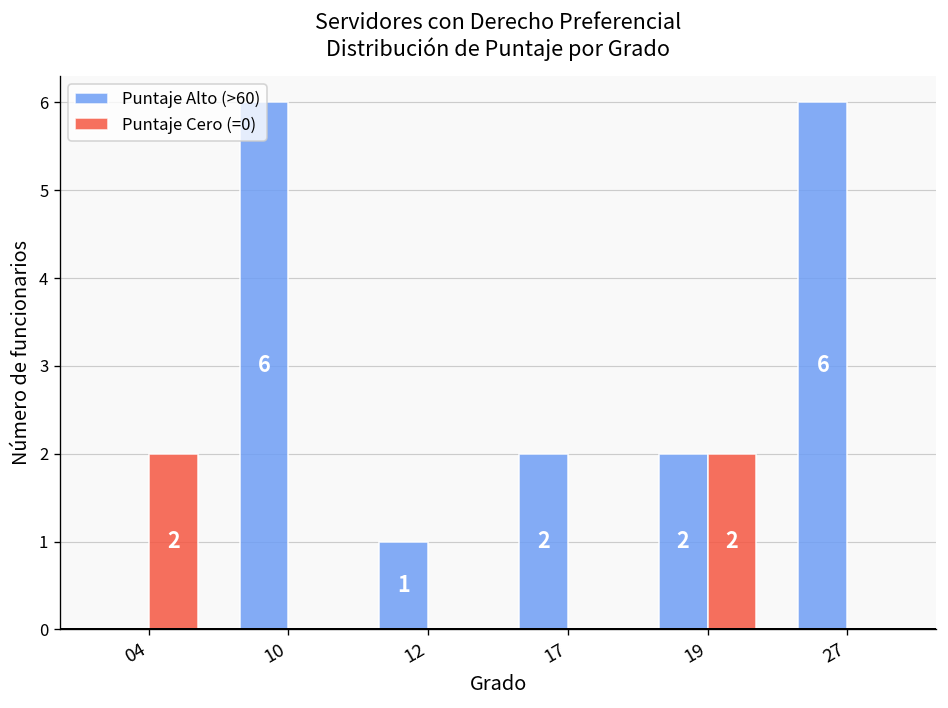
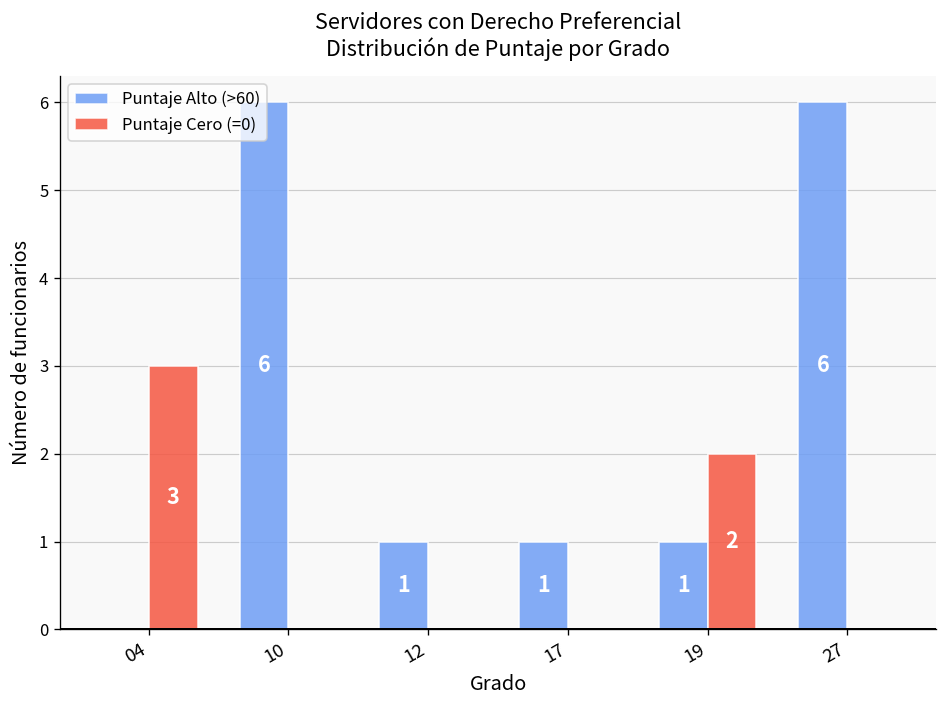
  {
    "Puntaje Alto (>60)": {
      "12": 1,
-     "17": 2,
-     "19": 2,
+     "17": 1,
+     "19": 1,
      "27": 6
    },
    "Puntaje Cero (=0)": {
-     "04": 2,
+     "04": 3,
      "19": 2
    }
  }
